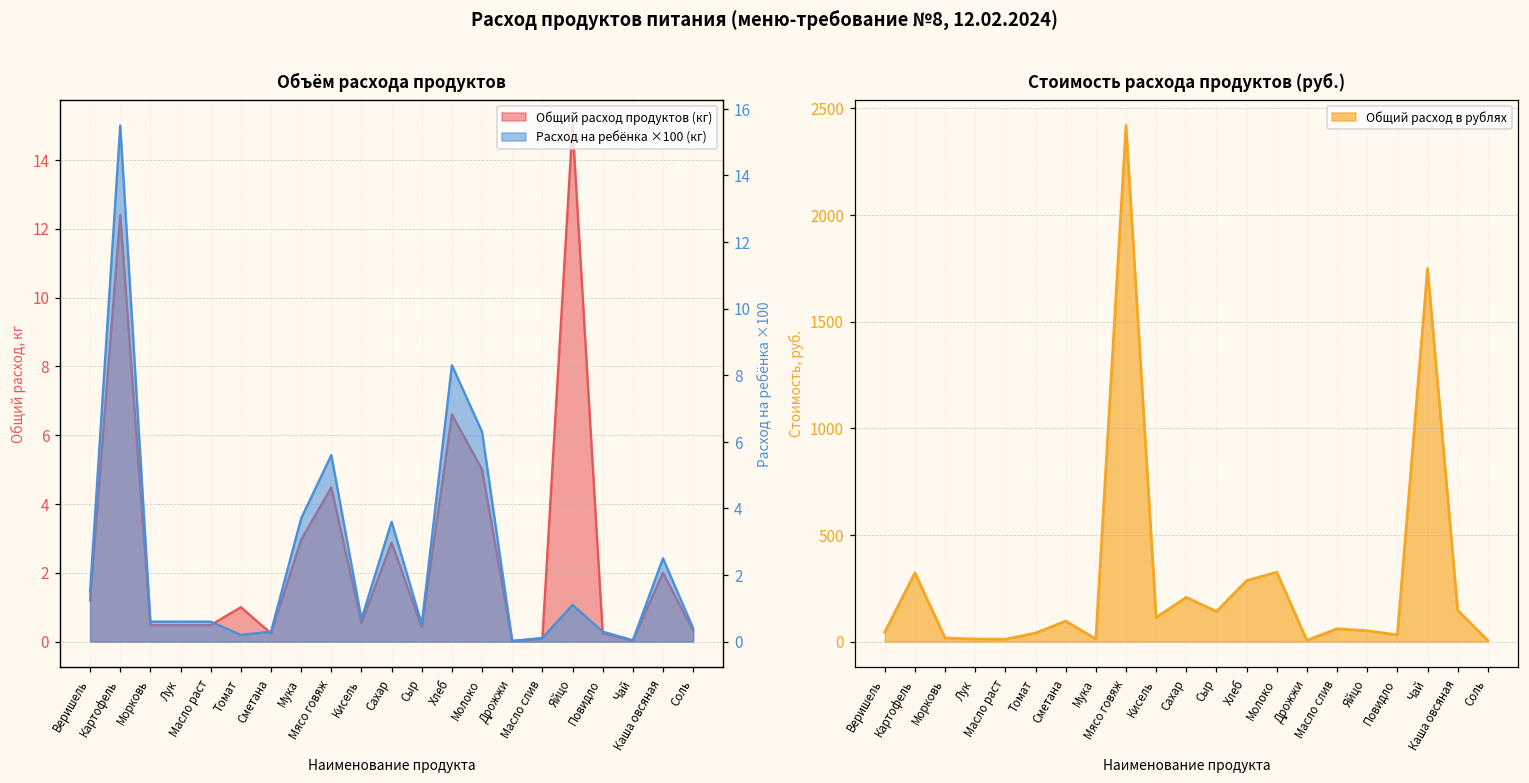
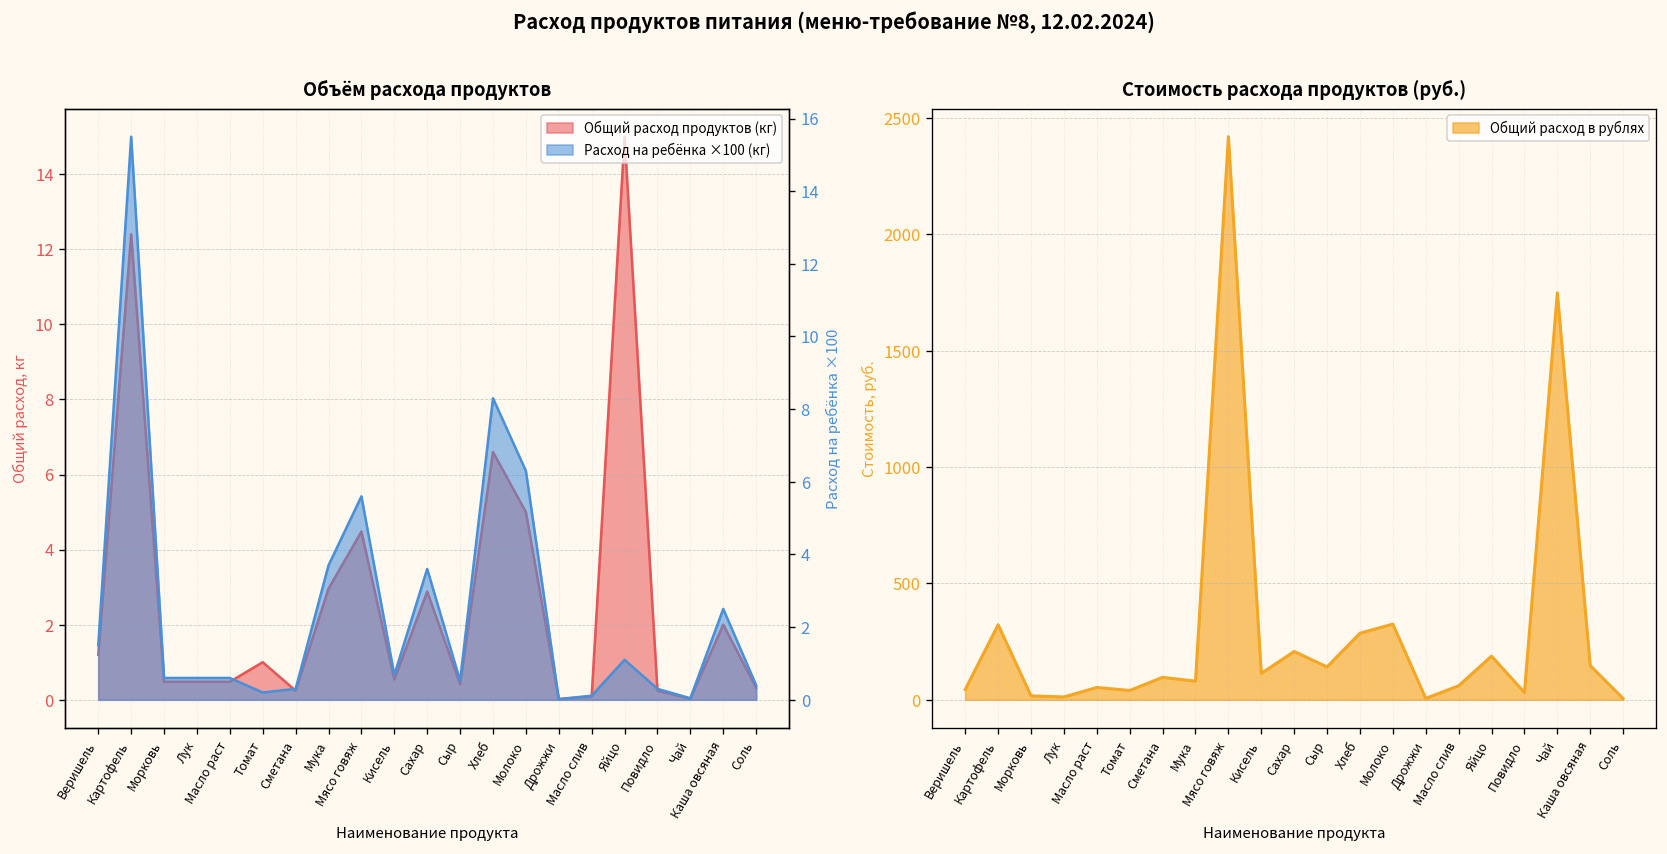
  {
    "Стоимость расхода продуктов (руб.)": {
      "Веришель": 40,
      "Картофель": 320,
      "Морковь": 20,
      "Лук": 10,
-     "Масло раст": 10,
+     "Масло раст": 50,
      "Томат": 40,
      "Сметана": 100,
-     "Мука": 10,
+     "Мука": 80,
      "Мясо говяж": 2420,
      "Кисель": 110,
      "Сахар": 210,
      "Сыр": 140,
      "Хлеб": 290,
      "Молоко": 330,
      "Дрожжи": 10,
      "Масло слив": 60,
-     "Яйцо": 50,
+     "Яйцо": 190,
      "Повидло": 30,
      "Чай": 1750,
      "Каша овсяная": 150,
      "Соль": 10
    }
  }
